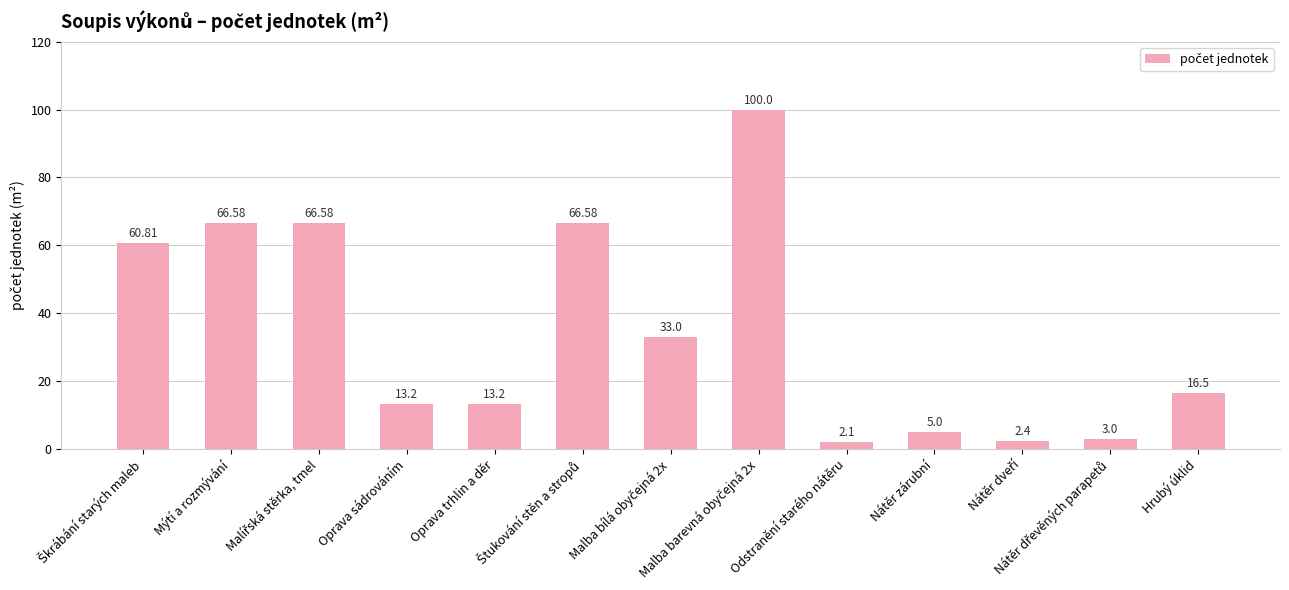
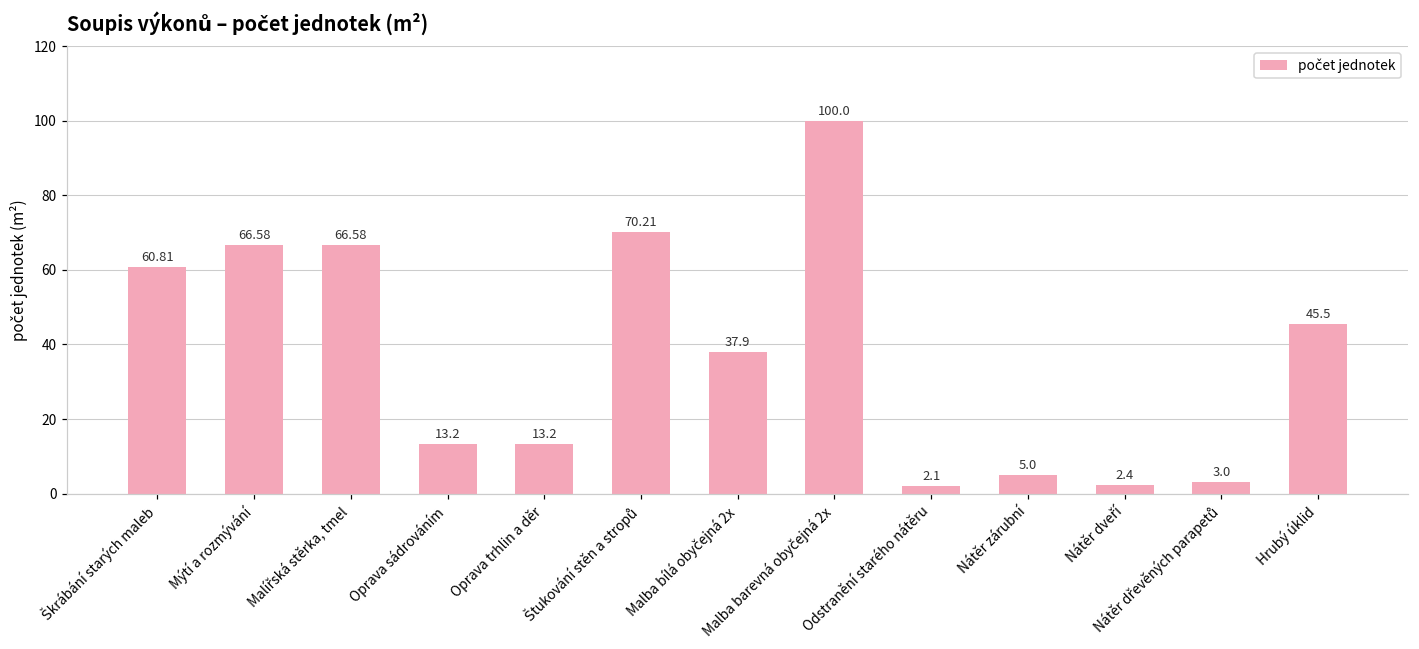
  {
    "Škrábání starých maleb": 60.81,
    "Mýtí a rozmývání": 66.58,
    "Malířská stěrka, tmel": 66.58,
    "Oprava sádrováním": 13.2,
    "Oprava trhlin a děr": 13.2,
-   "Štukování stěn a stropů": 66.58,
-   "Malba bílá obyčejná 2x": 33.0,
+   "Štukování stěn a stropů": 70.21,
+   "Malba bílá obyčejná 2x": 37.9,
    "Malba barevná obyčejná 2x": 100.0,
    "Odstranění starého nátěru": 2.1,
    "Nátěr zárubní": 5.0,
    "Nátěr dveří": 2.4,
    "Nátěr dřevěných parapetů": 3.0,
-   "Hrubý úklid": 16.5
+   "Hrubý úklid": 45.5
  }
